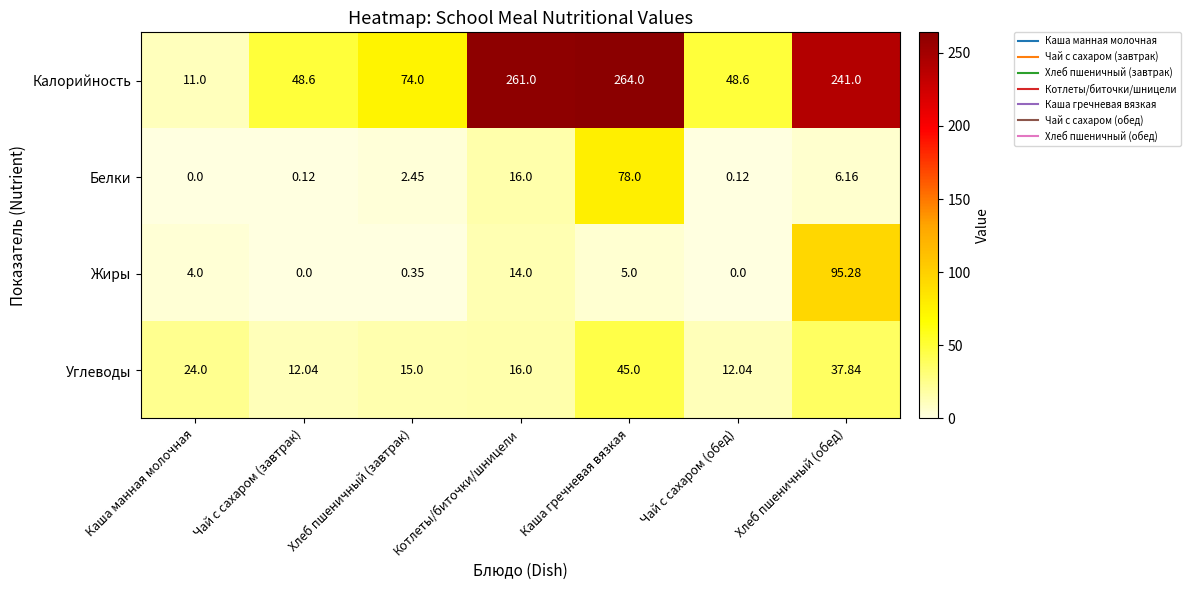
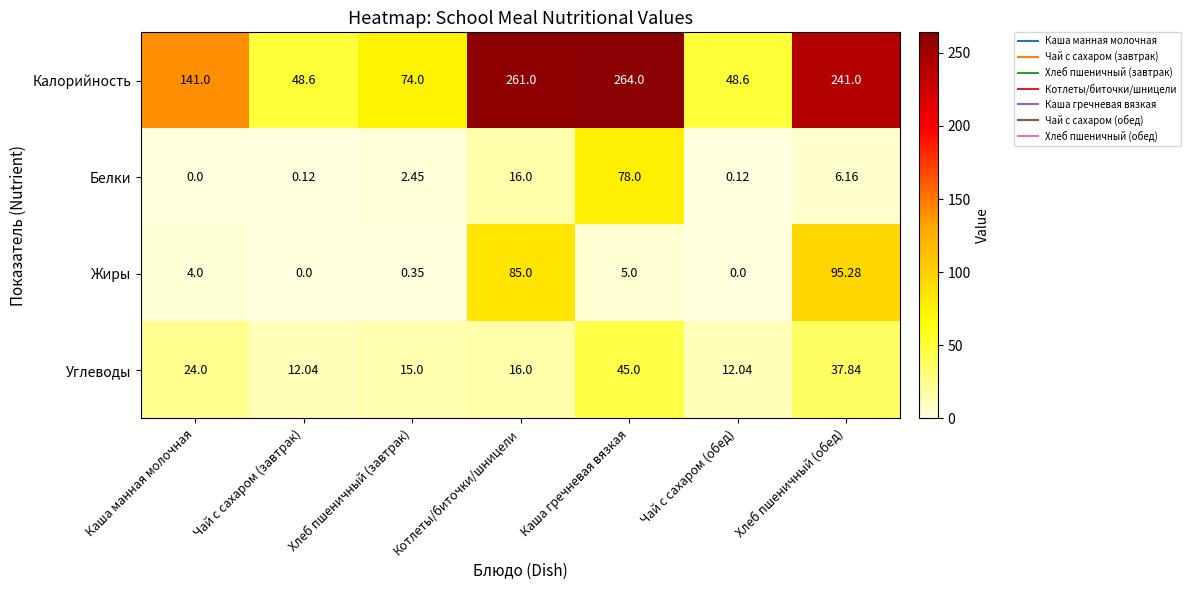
  {
    "Калорийность": {
-     "Каша манная молочная": 11.0,
+     "Каша манная молочная": 141.0,
      "Чай с сахаром (завтрак)": 48.6,
      "Хлеб пшеничный (завтрак)": 74.0,
      "Котлеты/биточки/шницели": 261.0,
      "Каша гречневая вязкая": 264.0,
      "Чай с сахаром (обед)": 48.6,
      "Хлеб пшеничный (обед)": 241.0
    },
    "Белки": {
      "Каша манная молочная": 0.0,
      "Чай с сахаром (завтрак)": 0.12,
      "Хлеб пшеничный (завтрак)": 2.45,
      "Котлеты/биточки/шницели": 16.0,
      "Каша гречневая вязкая": 78.0,
      "Чай с сахаром (обед)": 0.12,
      "Хлеб пшеничный (обед)": 6.16
    },
    "Жиры": {
      "Каша манная молочная": 4.0,
      "Чай с сахаром (завтрак)": 0.0,
      "Хлеб пшеничный (завтрак)": 0.35,
-     "Котлеты/биточки/шницели": 14.0,
+     "Котлеты/биточки/шницели": 85.0,
      "Каша гречневая вязкая": 5.0,
      "Чай с сахаром (обед)": 0.0,
      "Хлеб пшеничный (обед)": 95.28
    },
    "Углеводы": {
      "Каша манная молочная": 24.0,
      "Чай с сахаром (завтрак)": 12.04,
      "Хлеб пшеничный (завтрак)": 15.0,
      "Котлеты/биточки/шницели": 16.0,
      "Каша гречневая вязкая": 45.0,
      "Чай с сахаром (обед)": 12.04,
      "Хлеб пшеничный (обед)": 37.84
    }
  }
